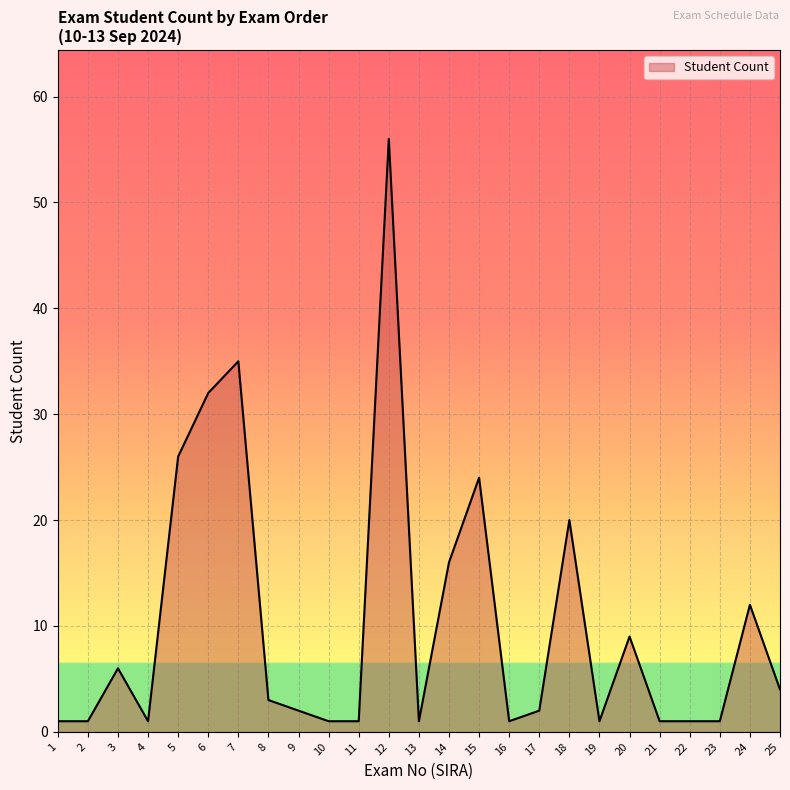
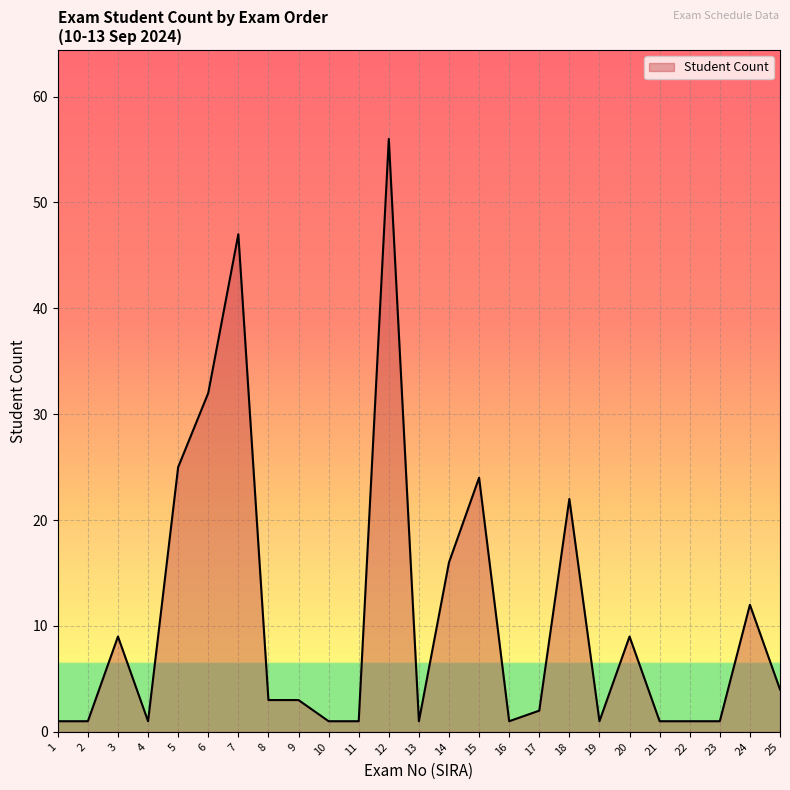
  {
    "1": 1,
    "2": 1,
-   "3": 6,
+   "3": 9,
    "4": 1,
-   "5": 26,
+   "5": 25,
    "6": 32,
-   "7": 35,
+   "7": 47,
    "8": 3,
-   "9": 2,
+   "9": 3,
    "10": 1,
    "11": 1,
    "12": 56,
    "13": 1,
    "14": 16,
    "15": 24,
    "16": 1,
    "17": 2,
-   "18": 20,
+   "18": 22,
    "19": 1,
    "20": 9,
    "21": 1,
    "22": 1,
    "23": 1,
    "24": 12,
    "25": 4
  }
